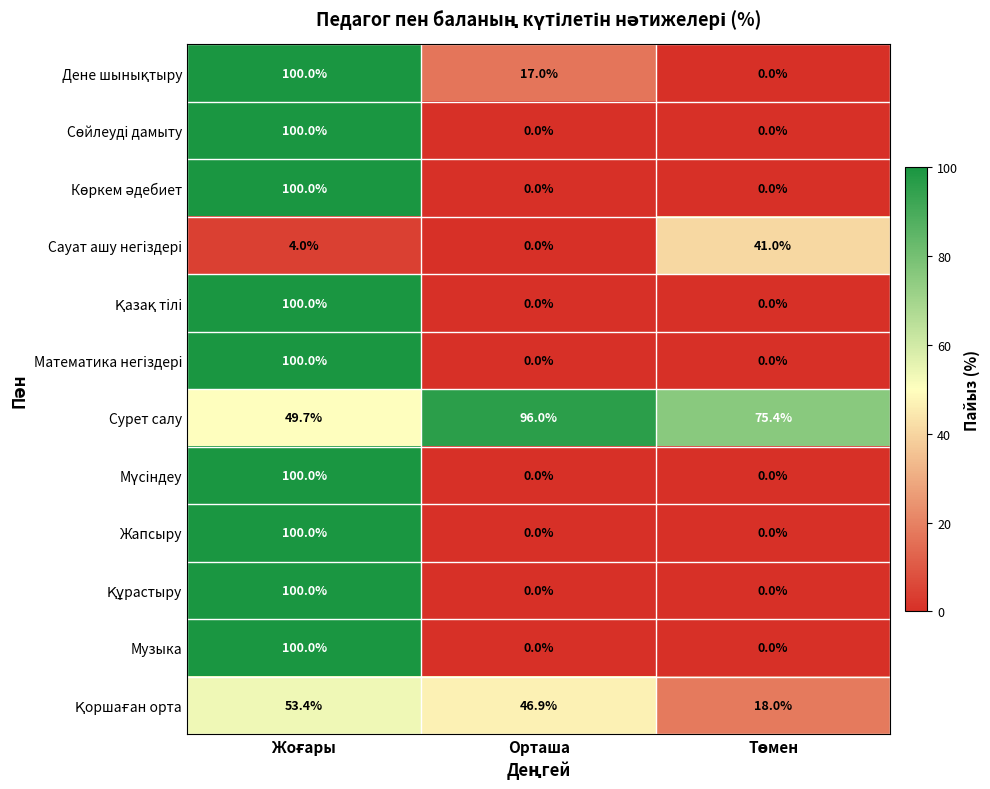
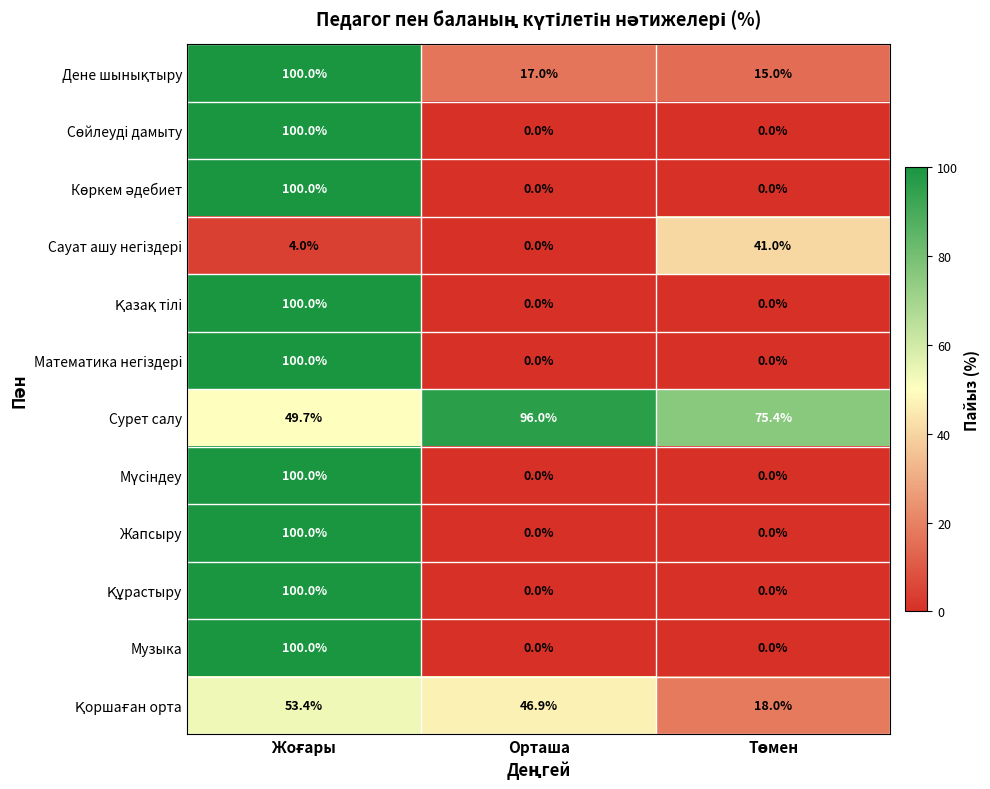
  {
    "Дене шынықтыру": {
      "Жоғары": "100.0%",
      "Орташа": "17.0%",
-     "Төмен": "0.0%"
+     "Төмен": "15.0%"
    },
    "Сөйлеуді дамыту": {
      "Жоғары": "100.0%",
      "Орташа": "0.0%",
      "Төмен": "0.0%"
    },
    "Көркем әдебиет": {
      "Жоғары": "100.0%",
      "Орташа": "0.0%",
      "Төмен": "0.0%"
    },
    "Сауат ашу негіздері": {
      "Жоғары": "4.0%",
      "Орташа": "0.0%",
      "Төмен": "41.0%"
    },
    "Қазақ тілі": {
      "Жоғары": "100.0%",
      "Орташа": "0.0%",
      "Төмен": "0.0%"
    },
    "Математика негіздері": {
      "Жоғары": "100.0%",
      "Орташа": "0.0%",
      "Төмен": "0.0%"
    },
    "Сурет салу": {
      "Жоғары": "49.7%",
      "Орташа": "96.0%",
      "Төмен": "75.4%"
    },
    "Мүсіндеу": {
      "Жоғары": "100.0%",
      "Орташа": "0.0%",
      "Төмен": "0.0%"
    },
    "Жапсыру": {
      "Жоғары": "100.0%",
      "Орташа": "0.0%",
      "Төмен": "0.0%"
    },
    "Құрастыру": {
      "Жоғары": "100.0%",
      "Орташа": "0.0%",
      "Төмен": "0.0%"
    },
    "Музыка": {
      "Жоғары": "100.0%",
      "Орташа": "0.0%",
      "Төмен": "0.0%"
    },
    "Қоршаған орта": {
      "Жоғары": "53.4%",
      "Орташа": "46.9%",
      "Төмен": "18.0%"
    }
  }
